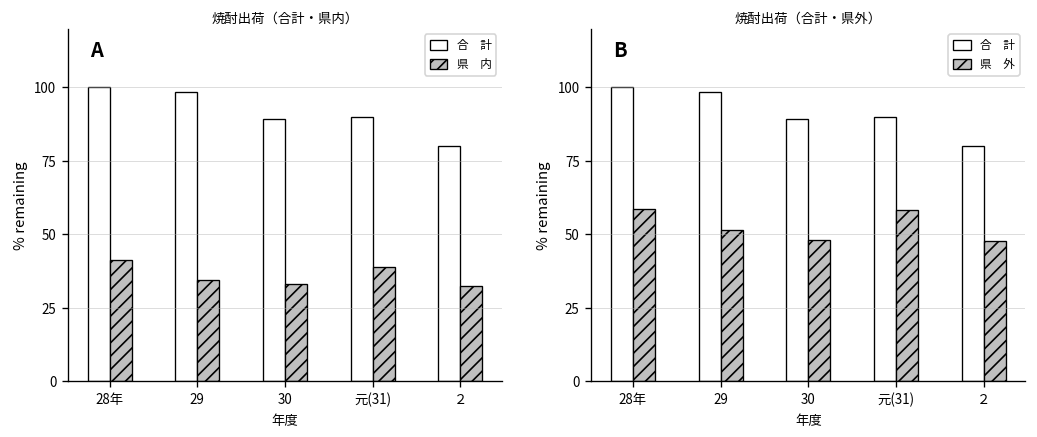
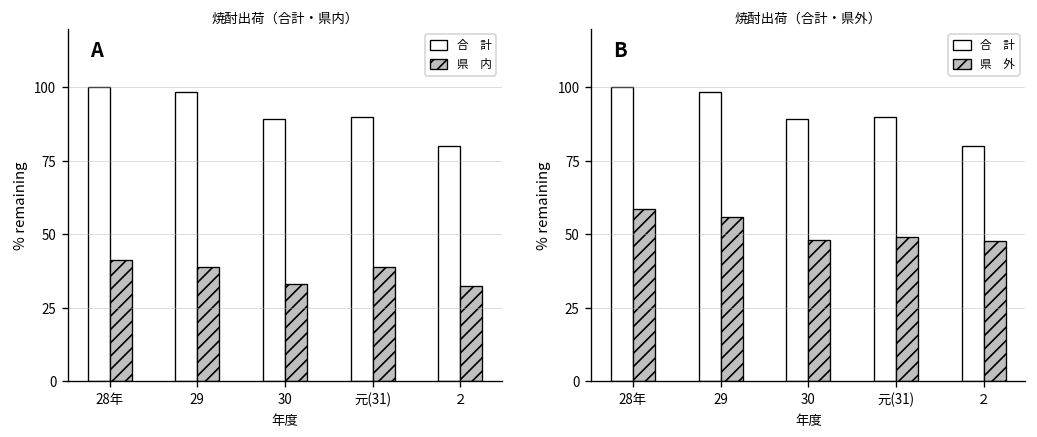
  {
    "焼酎出荷（合計・県内）": {
      "合 計": {
        "28年": 100,
        "29": 98,
        "30": 89,
        "元(31)": 90,
        "２": 80
      },
      "県 内": {
        "28年": 41,
-       "29": 34,
+       "29": 39,
        "30": 33,
        "元(31)": 39,
        "２": 33
      }
    },
    "焼酎出荷（合計・県外）": {
      "合 計": {
        "28年": 100,
        "29": 98,
        "30": 89,
        "元(31)": 90,
        "２": 80
      },
      "県 外": {
        "28年": 59,
-       "29": 52,
+       "29": 56,
        "30": 48,
-       "元(31)": 58,
+       "元(31)": 49,
        "２": 48
      }
    }
  }
